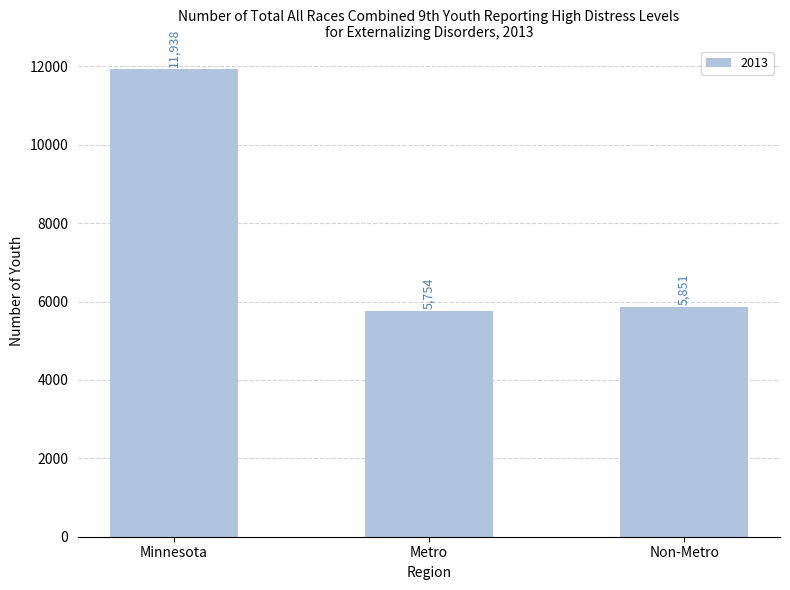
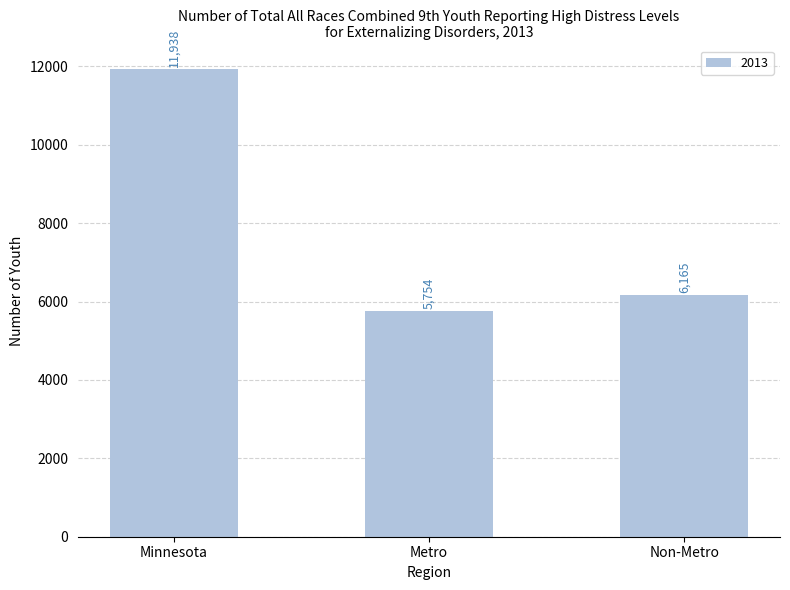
  {
    "Minnesota": "11,938",
-   "Non-Metro": "5,851"
+   "Non-Metro": "6,165"
  }
